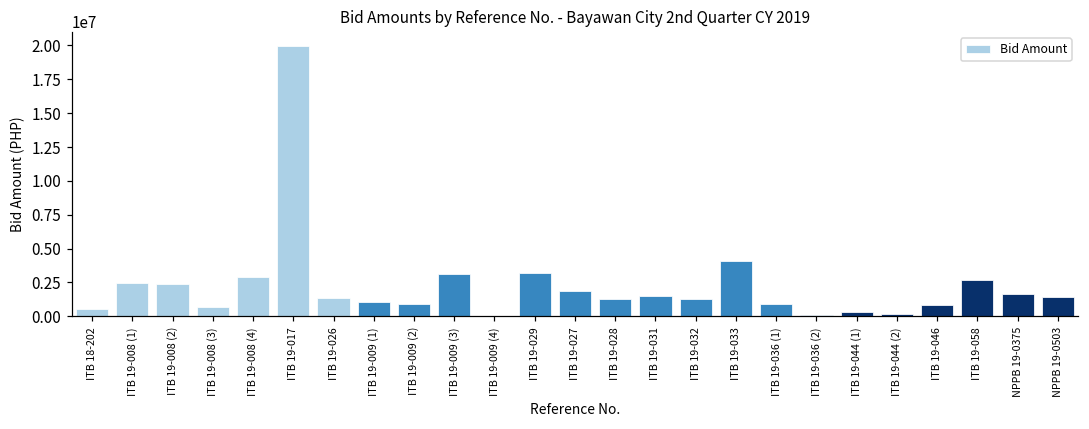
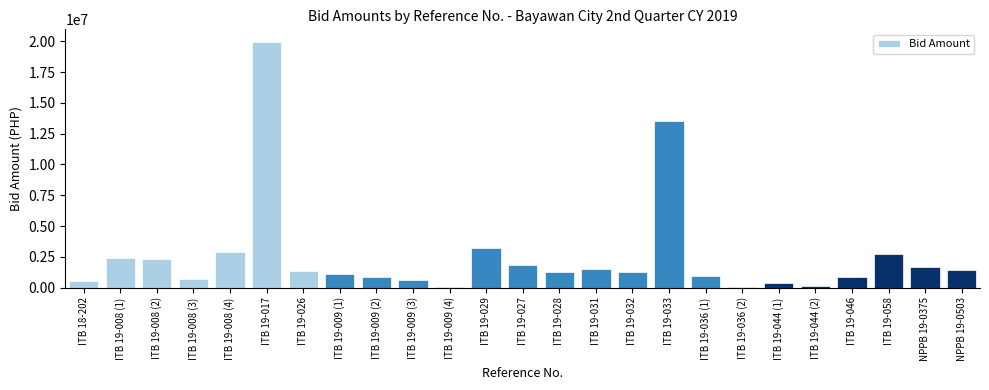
  {
    "ITB 18-202": 600000,
    "ITB 19-008 (1)": 2400000,
    "ITB 19-008 (2)": 2400000,
    "ITB 19-008 (3)": 700000,
    "ITB 19-008 (4)": 2900000,
    "ITB 19-017": 20000000,
    "ITB 19-026": 1300000,
    "ITB 19-009 (1)": 1100000,
    "ITB 19-009 (2)": 900000,
-   "ITB 19-009 (3)": 3100000,
+   "ITB 19-009 (3)": 600000,
    "ITB 19-029": 3200000,
    "ITB 19-027": 1900000,
    "ITB 19-028": 1300000,
    "ITB 19-031": 1500000,
    "ITB 19-032": 1300000,
-   "ITB 19-033": 4100000,
+   "ITB 19-033": 13500000,
    "ITB 19-036 (1)": 900000,
    "ITB 19-044 (1)": 300000,
    "ITB 19-046": 800000,
    "ITB 19-058": 2700000,
    "NPPB 19-0375": 1700000,
    "NPPB 19-0503": 1400000
  }
